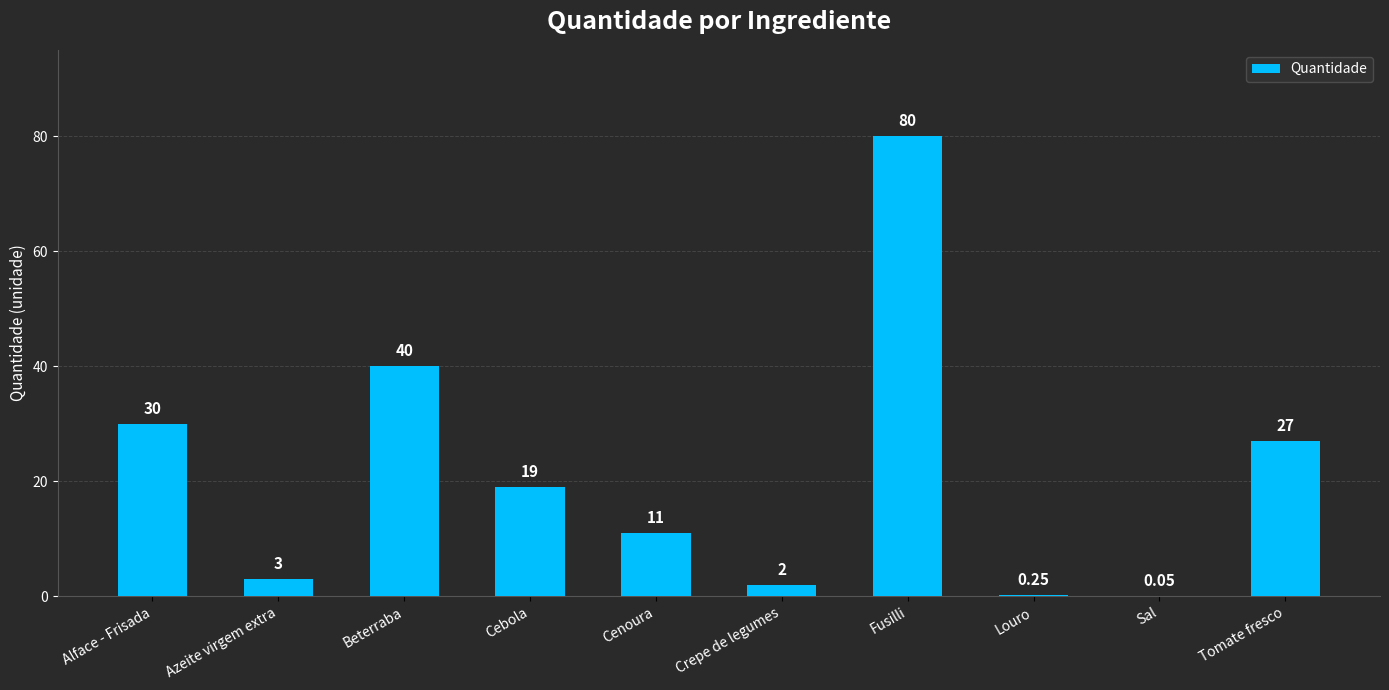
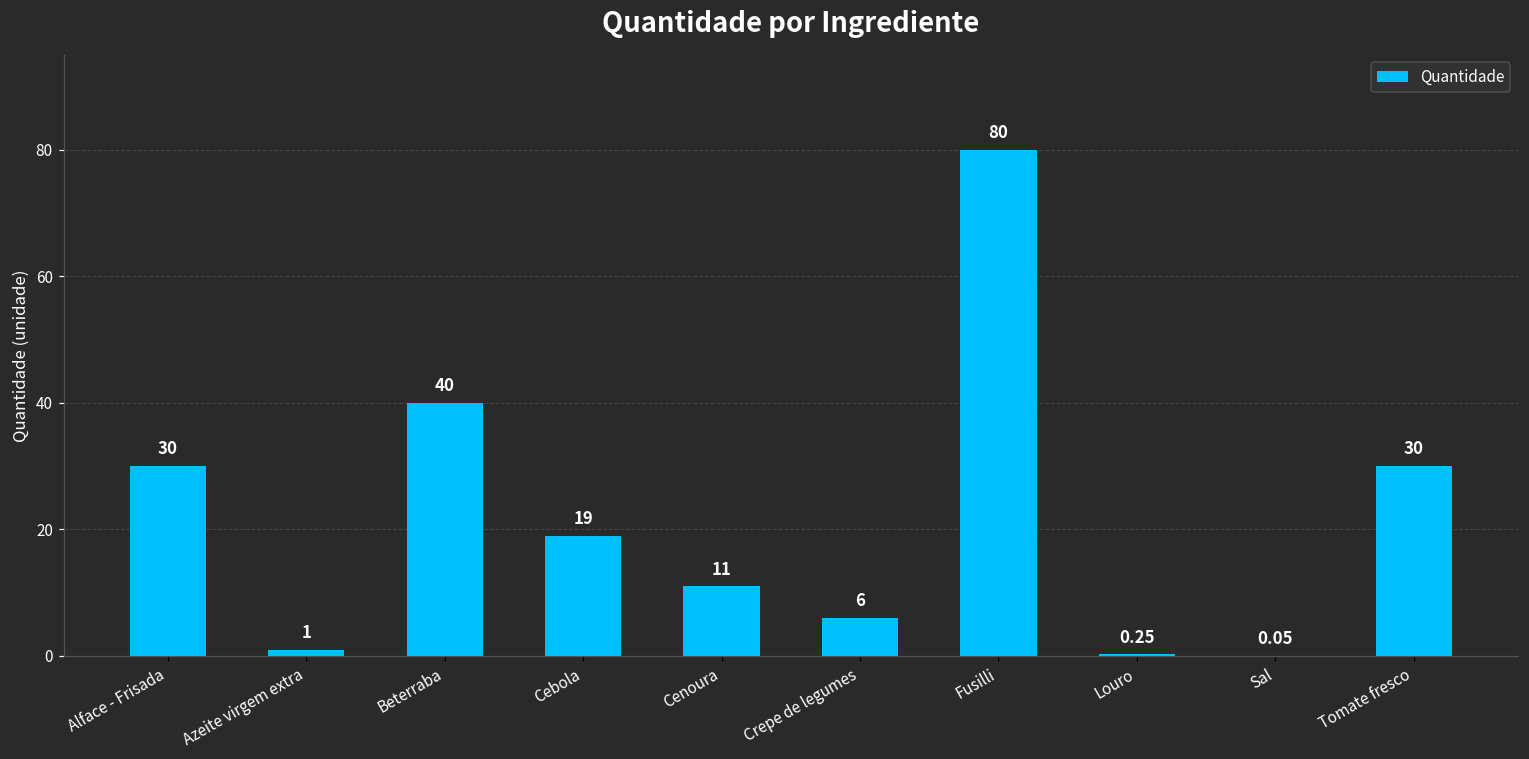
  {
    "Alface - Frisada": 30,
-   "Azeite virgem extra": 3,
+   "Azeite virgem extra": 1,
    "Beterraba": 40,
    "Cebola": 19,
    "Cenoura": 11,
-   "Crepe de legumes": 2,
+   "Crepe de legumes": 6,
    "Fusilli": 80,
    "Louro": 0.25,
    "Sal": 0.05,
-   "Tomate fresco": 27
+   "Tomate fresco": 30
  }
